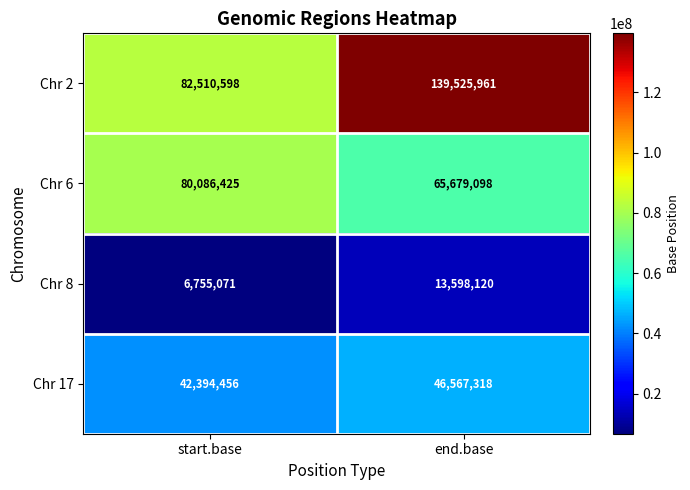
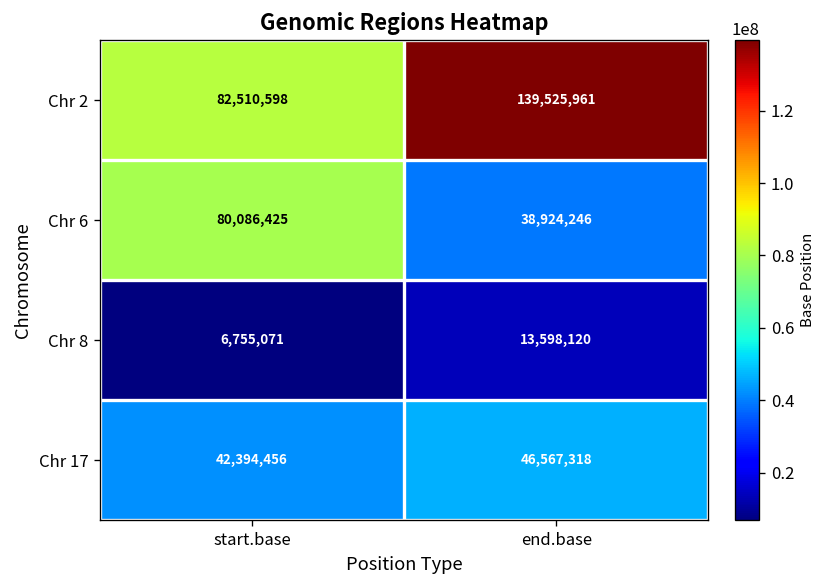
  {
    "Chr 2": {
      "start.base": "82,510,598",
      "end.base": "139,525,961"
    },
    "Chr 6": {
      "start.base": "80,086,425",
-     "end.base": "65,679,098"
+     "end.base": "38,924,246"
    },
    "Chr 8": {
      "start.base": "6,755,071",
      "end.base": "13,598,120"
    },
    "Chr 17": {
      "start.base": "42,394,456",
      "end.base": "46,567,318"
    }
  }
